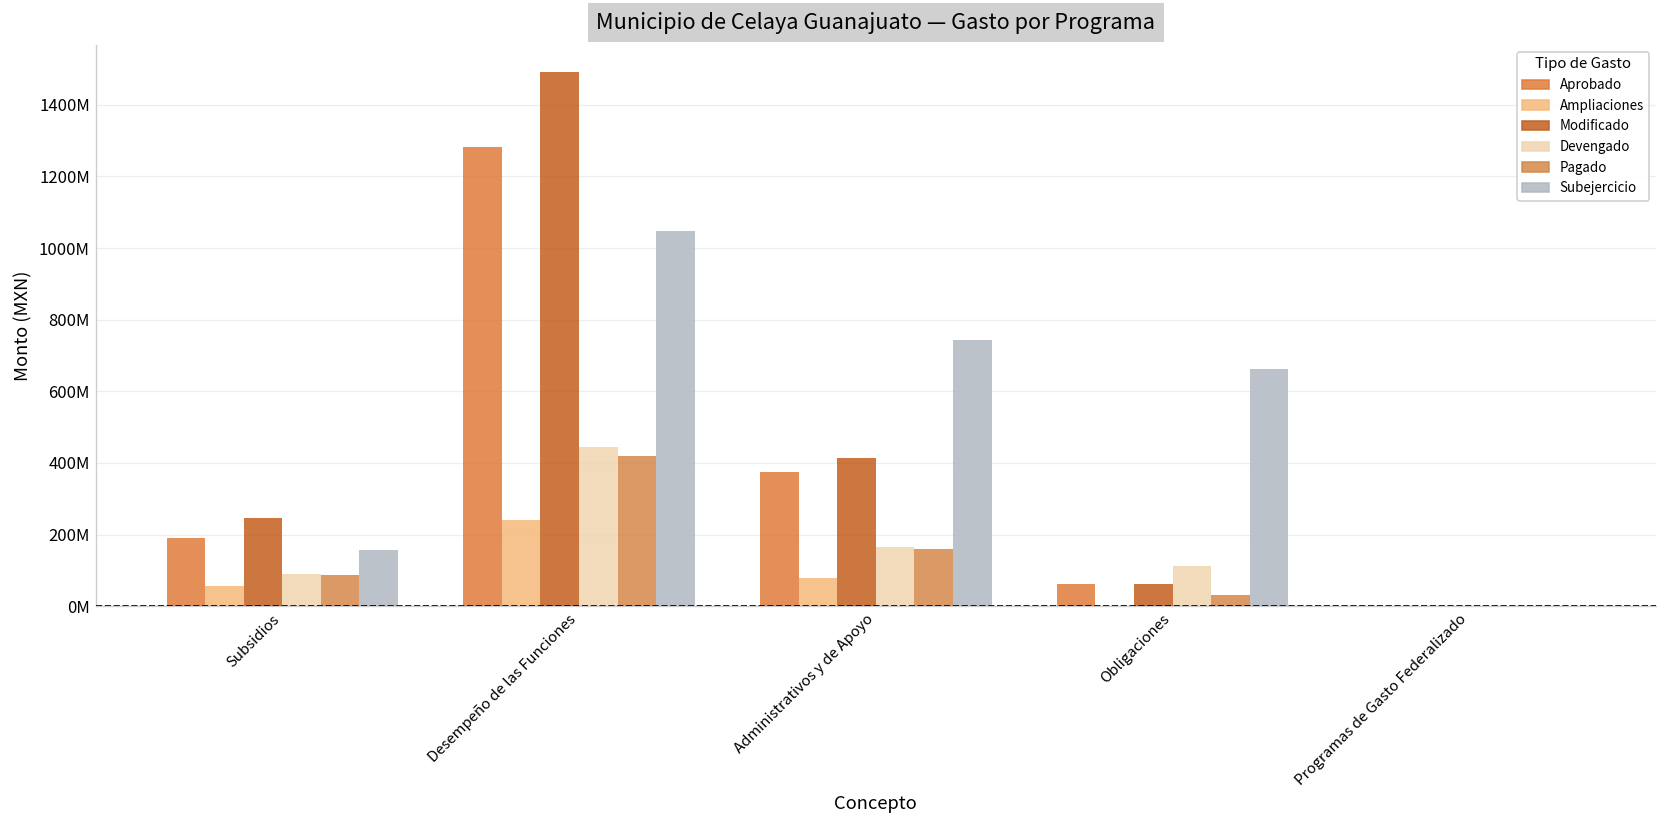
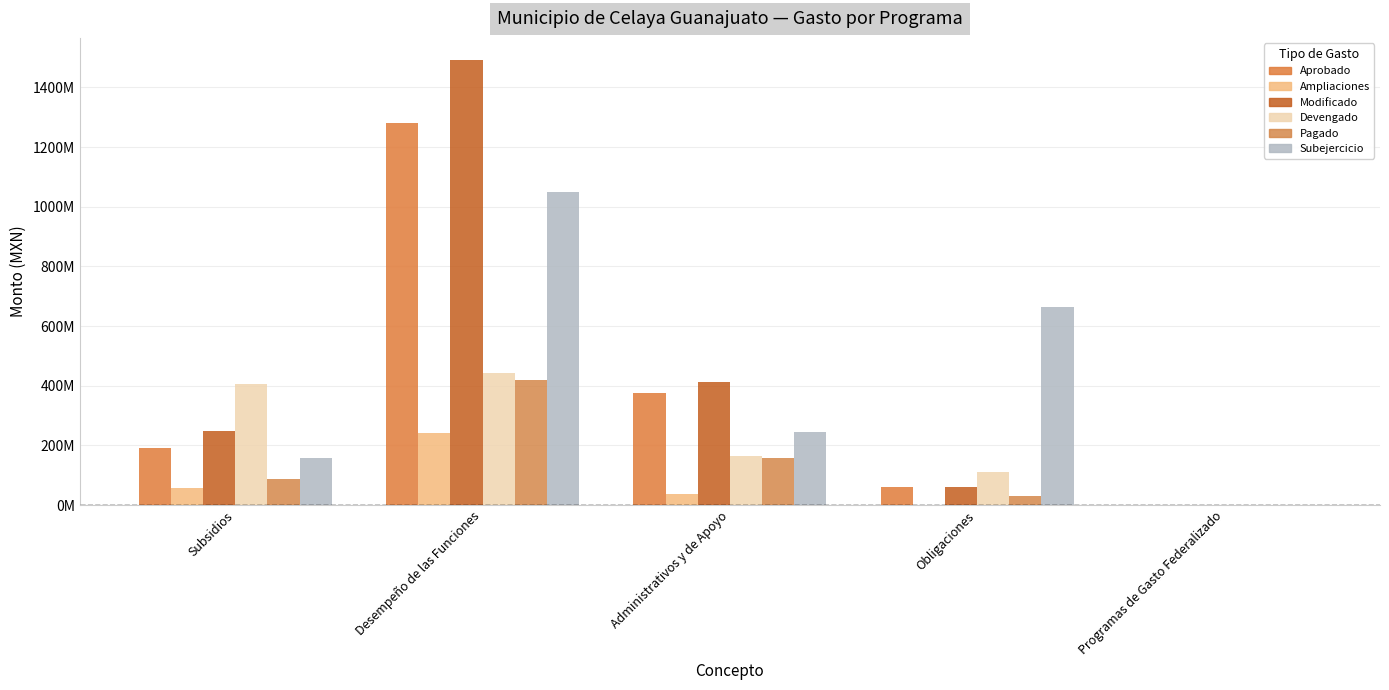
  {
    "Ampliaciones": {
      "Subsidios": 60000000,
      "Desempeño de las Funciones": 240000000,
-     "Administrativos y de Apoyo": 80000000,
+     "Administrativos y de Apoyo": 40000000,
      "Obligaciones": 0,
      "Programas de Gasto Federalizado": 0
    },
    "Devengado": {
-     "Subsidios": 90000000,
+     "Subsidios": 410000000,
      "Desempeño de las Funciones": 440000000,
      "Administrativos y de Apoyo": 170000000,
      "Obligaciones": 110000000,
      "Programas de Gasto Federalizado": 0
    },
    "Subejercicio": {
      "Subsidios": 160000000,
      "Desempeño de las Funciones": 1050000000,
-     "Administrativos y de Apoyo": 740000000,
+     "Administrativos y de Apoyo": 250000000,
      "Obligaciones": 660000000,
      "Programas de Gasto Federalizado": 0
    }
  }
